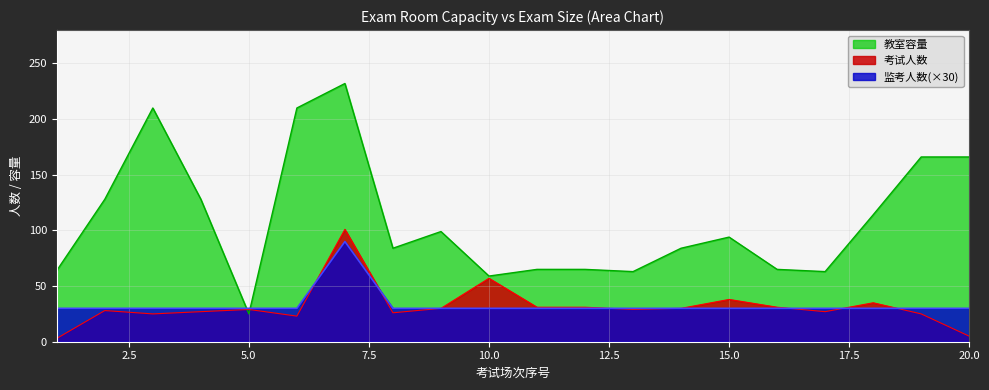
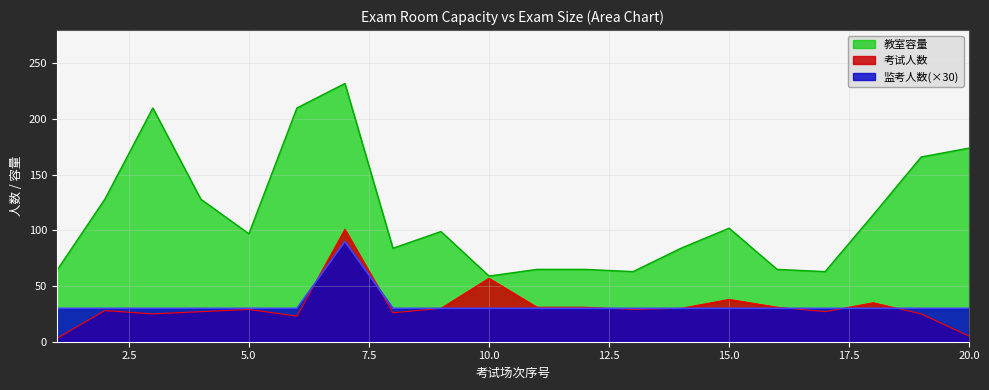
  {
    "教室容量": {
-     "5.0": 25,
-     "15.0": 94,
-     "20.0": 166
+     "5.0": 97,
+     "15.0": 102,
+     "20.0": 174
    },
    "考试人数": {
      "15.0": 38,
      "20.0": 5
    },
    "监考人数(×30)": {
      "10.0": 30,
      "15.0": 30,
      "20.0": 30
    }
  }
